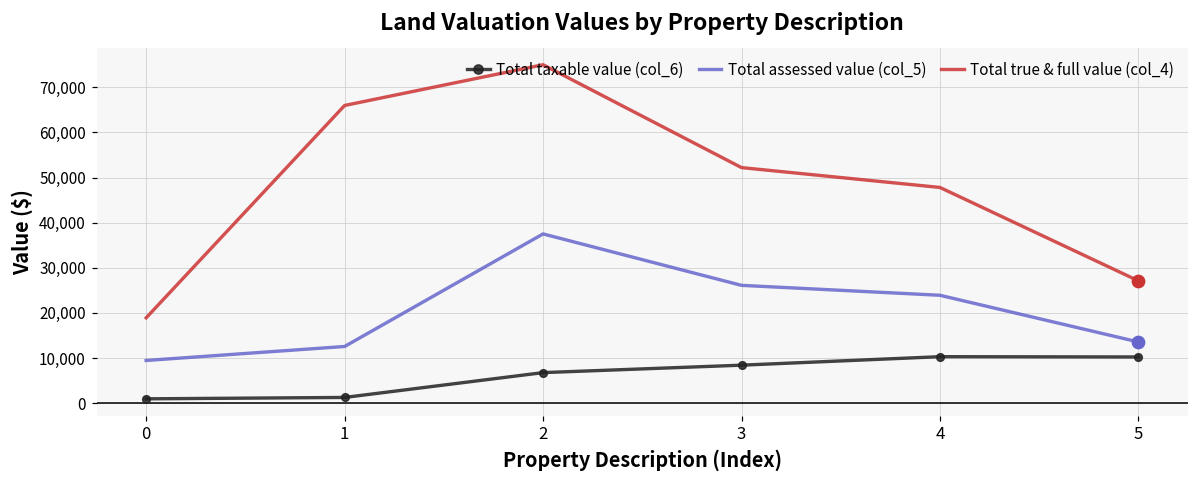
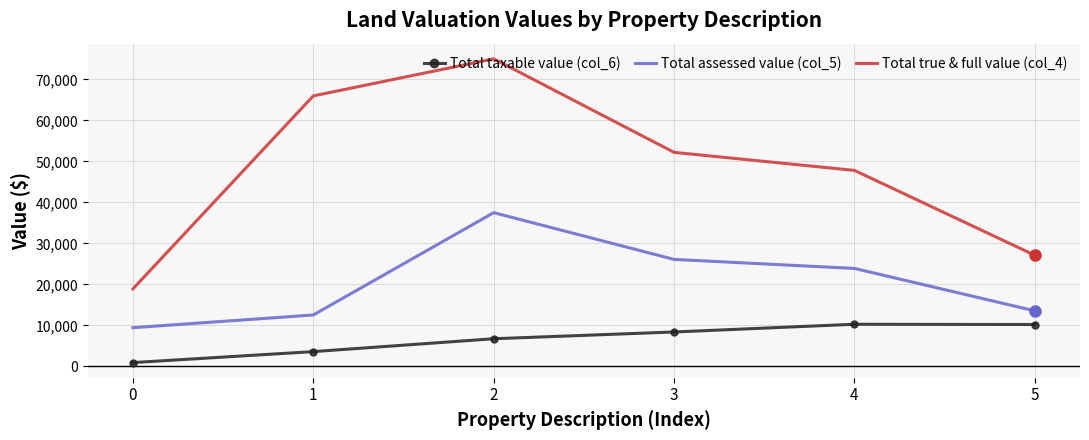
  {
    "Total taxable value (col_6)": {
      "0": "1,000",
-     "1": "1,000",
+     "1": "4,000",
      "2": "7,000",
      "3": "8,000",
      "4": "10,000",
      "5": "10,000"
    }
  }
